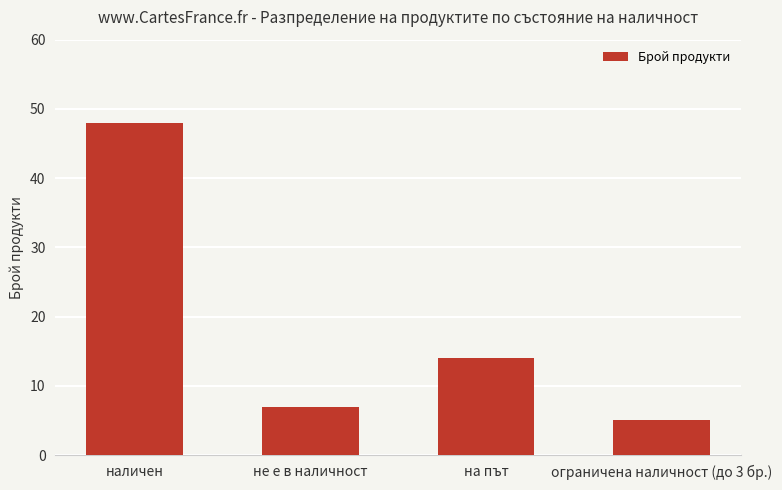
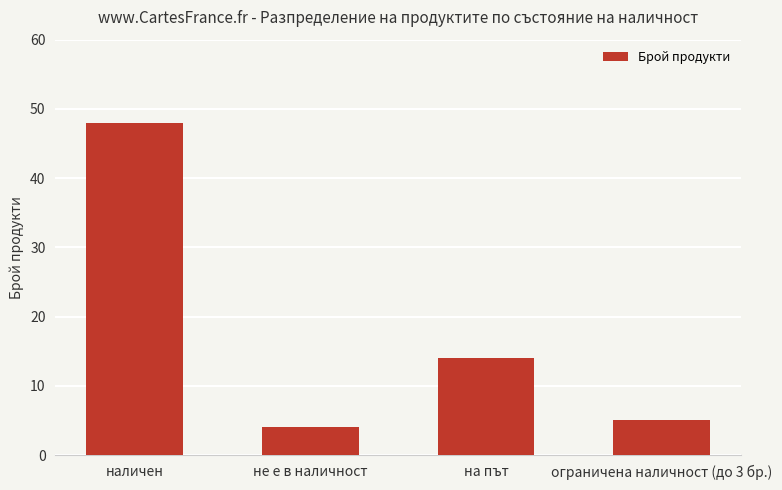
  {
    "наличен": 48,
-   "не е в наличност": 7,
+   "не е в наличност": 4,
    "на път": 14,
    "ограничена наличност (до 3 бр.)": 5
  }
